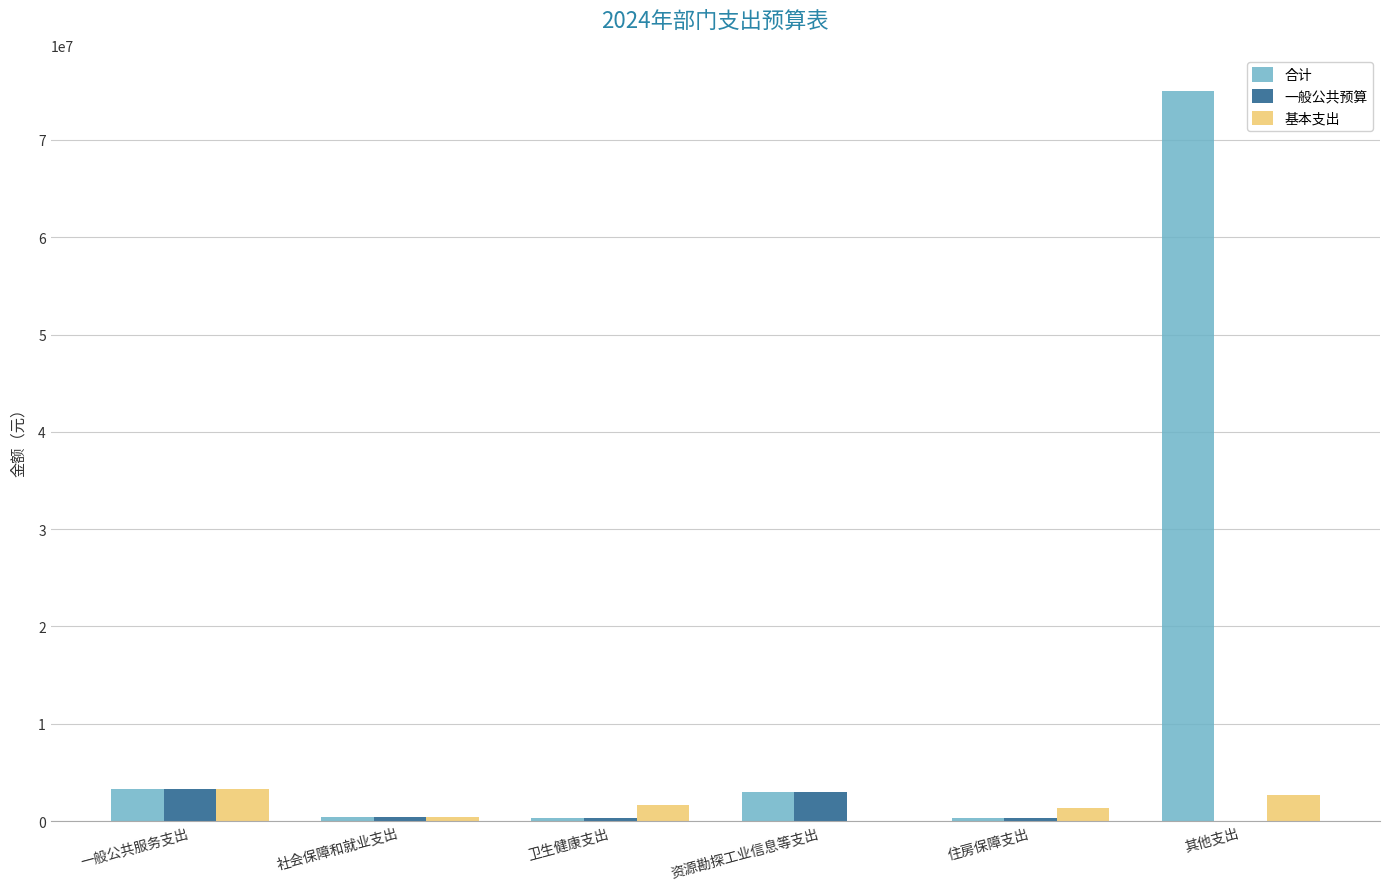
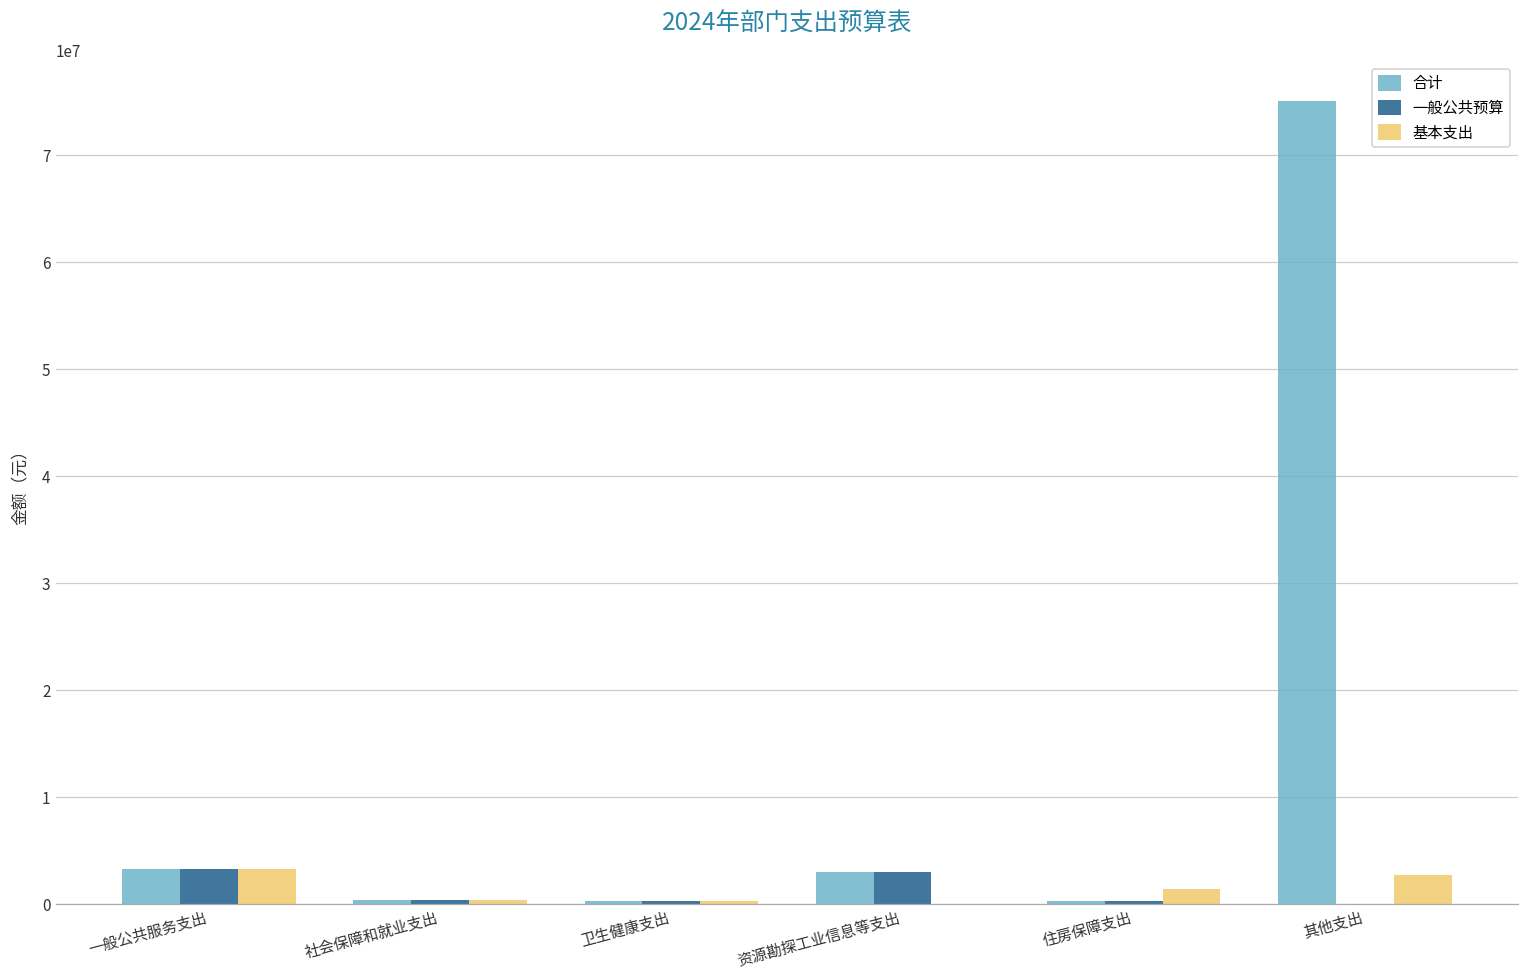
  {
    "合计": {
      "一般公共服务支出": 3000000,
      "社会保障和就业支出": 0,
      "卫生健康支出": 0,
      "资源勘探工业信息等支出": 3000000,
      "住房保障支出": 0,
      "其他支出": 75000000
    },
    "一般公共预算": {
      "一般公共服务支出": 3000000,
      "社会保障和就业支出": 0,
      "卫生健康支出": 0,
      "资源勘探工业信息等支出": 3000000,
      "住房保障支出": 0,
      "其他支出": 0
    },
    "基本支出": {
      "一般公共服务支出": 3000000,
      "社会保障和就业支出": 0,
-     "卫生健康支出": 2000000,
+     "卫生健康支出": 0,
      "资源勘探工业信息等支出": 0,
      "住房保障支出": 1000000,
      "其他支出": 3000000
    }
  }
